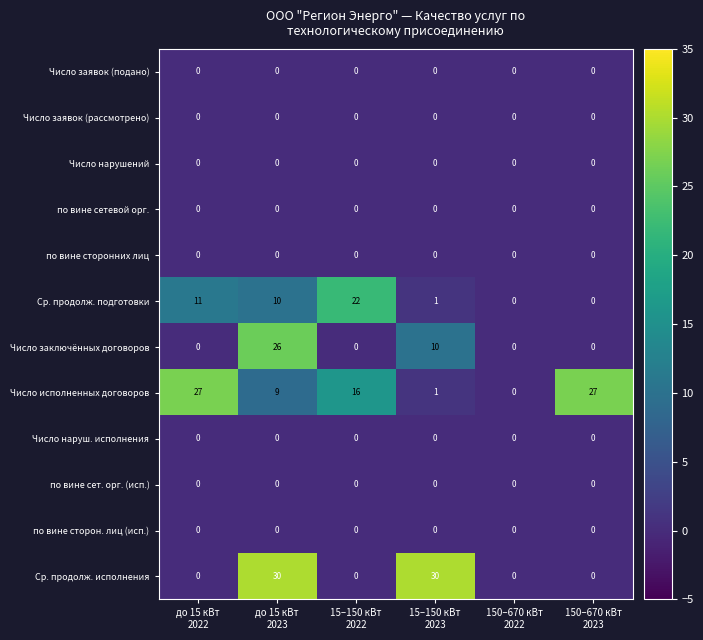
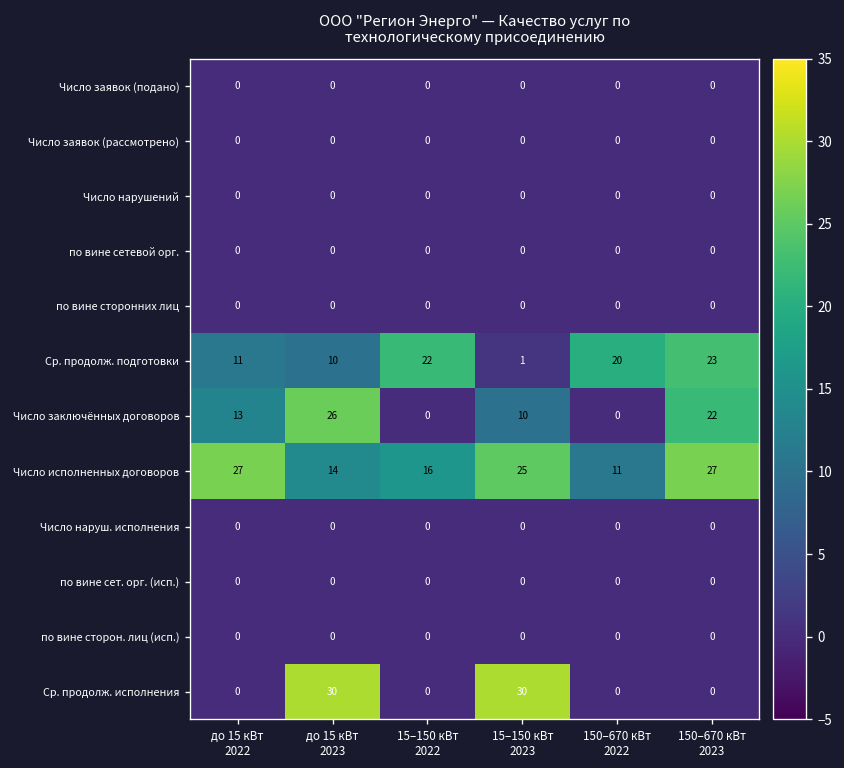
  {
    "Число заявок (подано)": {
      "до 15 кВт 2022": 0,
      "до 15 кВт 2023": 0,
      "15–150 кВт 2022": 0,
      "15–150 кВт 2023": 0,
      "150–670 кВт 2022": 0,
      "150–670 кВт 2023": 0
    },
    "Число заявок (рассмотрено)": {
      "до 15 кВт 2022": 0,
      "до 15 кВт 2023": 0,
      "15–150 кВт 2022": 0,
      "15–150 кВт 2023": 0,
      "150–670 кВт 2022": 0,
      "150–670 кВт 2023": 0
    },
    "Число нарушений": {
      "до 15 кВт 2022": 0,
      "до 15 кВт 2023": 0,
      "15–150 кВт 2022": 0,
      "15–150 кВт 2023": 0,
      "150–670 кВт 2022": 0,
      "150–670 кВт 2023": 0
    },
    "по вине сетевой орг.": {
      "до 15 кВт 2022": 0,
      "до 15 кВт 2023": 0,
      "15–150 кВт 2022": 0,
      "15–150 кВт 2023": 0,
      "150–670 кВт 2022": 0,
      "150–670 кВт 2023": 0
    },
    "по вине сторонних лиц": {
      "до 15 кВт 2022": 0,
      "до 15 кВт 2023": 0,
      "15–150 кВт 2022": 0,
      "15–150 кВт 2023": 0,
      "150–670 кВт 2022": 0,
      "150–670 кВт 2023": 0
    },
    "Ср. продолж. подготовки": {
      "до 15 кВт 2022": 11,
      "до 15 кВт 2023": 10,
      "15–150 кВт 2022": 22,
      "15–150 кВт 2023": 1,
-     "150–670 кВт 2022": 0,
-     "150–670 кВт 2023": 0
+     "150–670 кВт 2022": 20,
+     "150–670 кВт 2023": 23
    },
    "Число заключённых договоров": {
-     "до 15 кВт 2022": 0,
+     "до 15 кВт 2022": 13,
      "до 15 кВт 2023": 26,
      "15–150 кВт 2022": 0,
      "15–150 кВт 2023": 10,
      "150–670 кВт 2022": 0,
-     "150–670 кВт 2023": 0
+     "150–670 кВт 2023": 22
    },
    "Число исполненных договоров": {
      "до 15 кВт 2022": 27,
-     "до 15 кВт 2023": 9,
+     "до 15 кВт 2023": 14,
      "15–150 кВт 2022": 16,
-     "15–150 кВт 2023": 1,
-     "150–670 кВт 2022": 0,
+     "15–150 кВт 2023": 25,
+     "150–670 кВт 2022": 11,
      "150–670 кВт 2023": 27
    },
    "Число наруш. исполнения": {
      "до 15 кВт 2022": 0,
      "до 15 кВт 2023": 0,
      "15–150 кВт 2022": 0,
      "15–150 кВт 2023": 0,
      "150–670 кВт 2022": 0,
      "150–670 кВт 2023": 0
    },
    "по вине сет. орг. (исп.)": {
      "до 15 кВт 2022": 0,
      "до 15 кВт 2023": 0,
      "15–150 кВт 2022": 0,
      "15–150 кВт 2023": 0,
      "150–670 кВт 2022": 0,
      "150–670 кВт 2023": 0
    },
    "по вине сторон. лиц (исп.)": {
      "до 15 кВт 2022": 0,
      "до 15 кВт 2023": 0,
      "15–150 кВт 2022": 0,
      "15–150 кВт 2023": 0,
      "150–670 кВт 2022": 0,
      "150–670 кВт 2023": 0
    },
    "Ср. продолж. исполнения": {
      "до 15 кВт 2022": 0,
      "до 15 кВт 2023": 30,
      "15–150 кВт 2022": 0,
      "15–150 кВт 2023": 30,
      "150–670 кВт 2022": 0,
      "150–670 кВт 2023": 0
    }
  }
